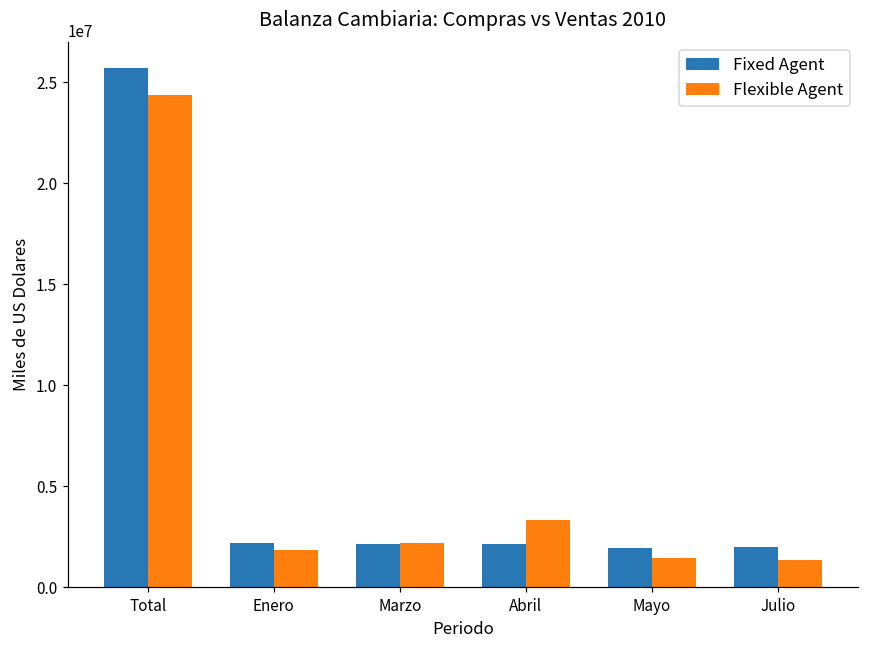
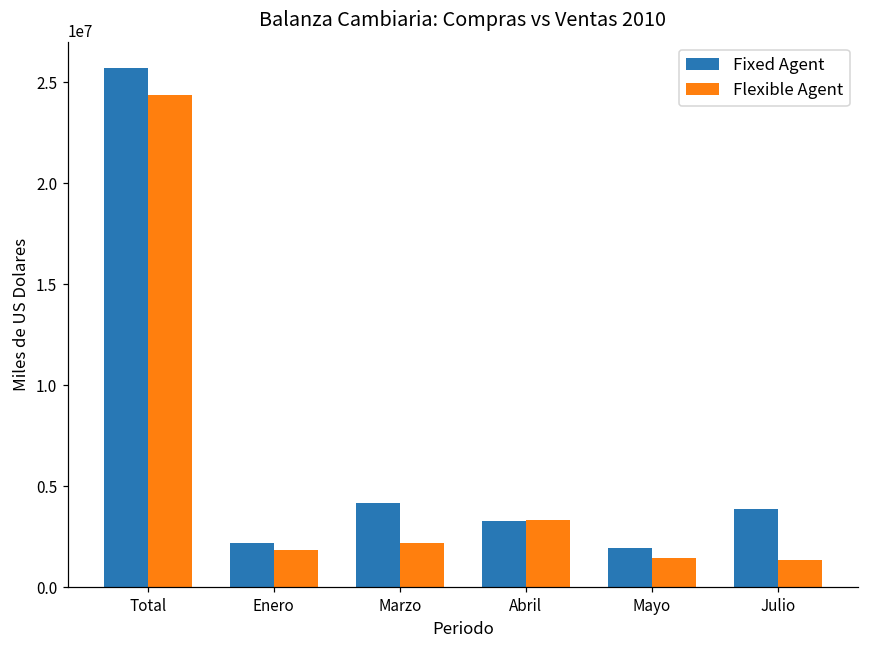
  {
    "Fixed Agent": {
      "Total": 25700000,
      "Enero": 2200000,
-     "Marzo": 2200000,
-     "Abril": 2200000,
+     "Marzo": 4200000,
+     "Abril": 3300000,
      "Mayo": 1900000,
-     "Julio": 2000000
+     "Julio": 3800000
    },
    "Flexible Agent": {
      "Total": 24400000,
      "Enero": 1800000,
      "Marzo": 2200000,
      "Abril": 3300000,
      "Mayo": 1400000,
      "Julio": 1400000
    }
  }
